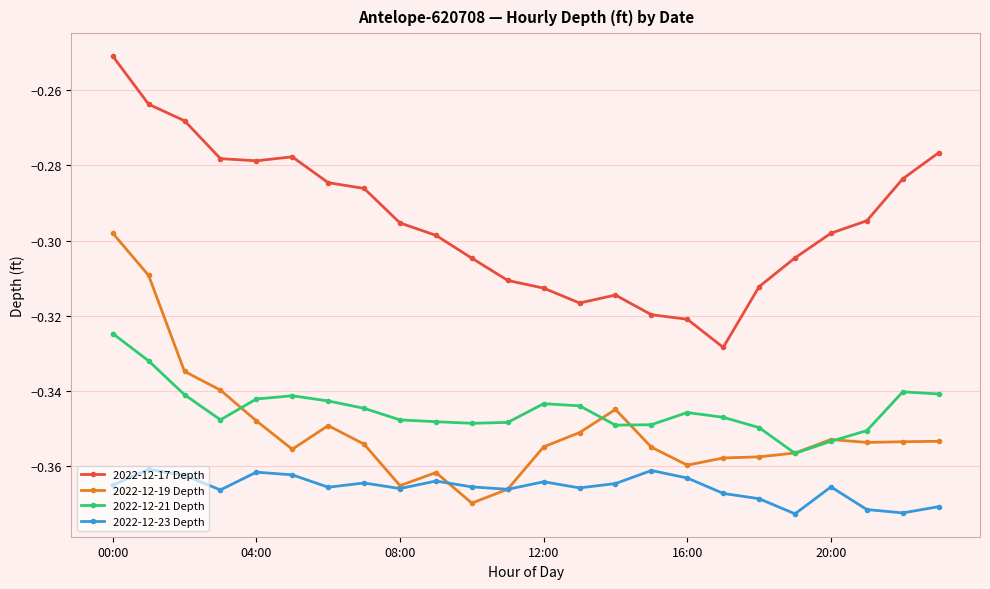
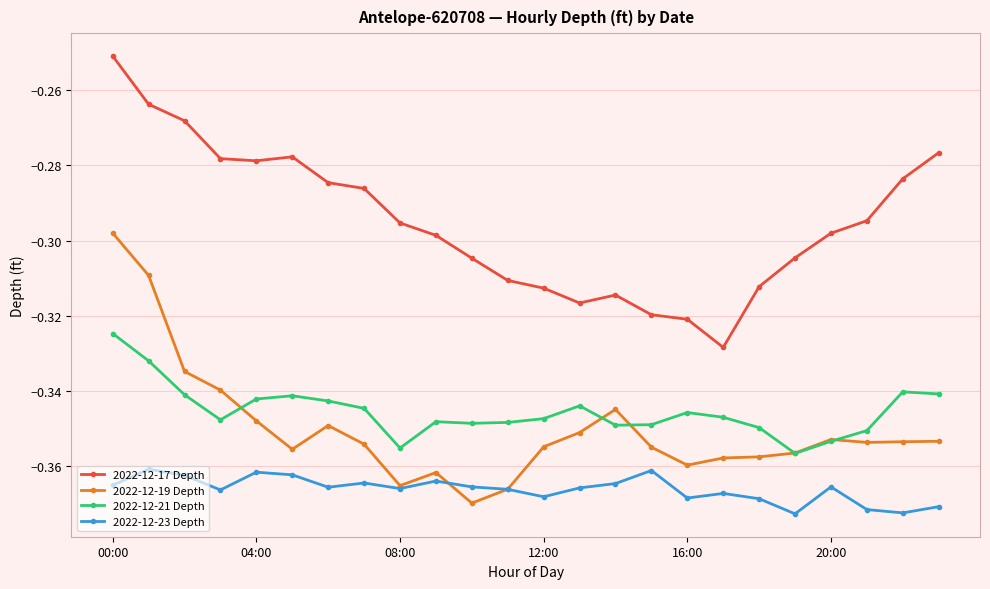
  {
    "2022-12-21 Depth": {
      "00:00": -0.325,
      "04:00": -0.342,
-     "08:00": -0.348,
-     "12:00": -0.343,
+     "08:00": -0.355,
+     "12:00": -0.347,
      "16:00": -0.346
    },
    "2022-12-23 Depth": {
      "04:00": -0.362,
      "08:00": -0.366,
-     "12:00": -0.364,
-     "16:00": -0.363,
+     "12:00": -0.368,
+     "16:00": -0.369,
      "20:00": -0.366
    }
  }
